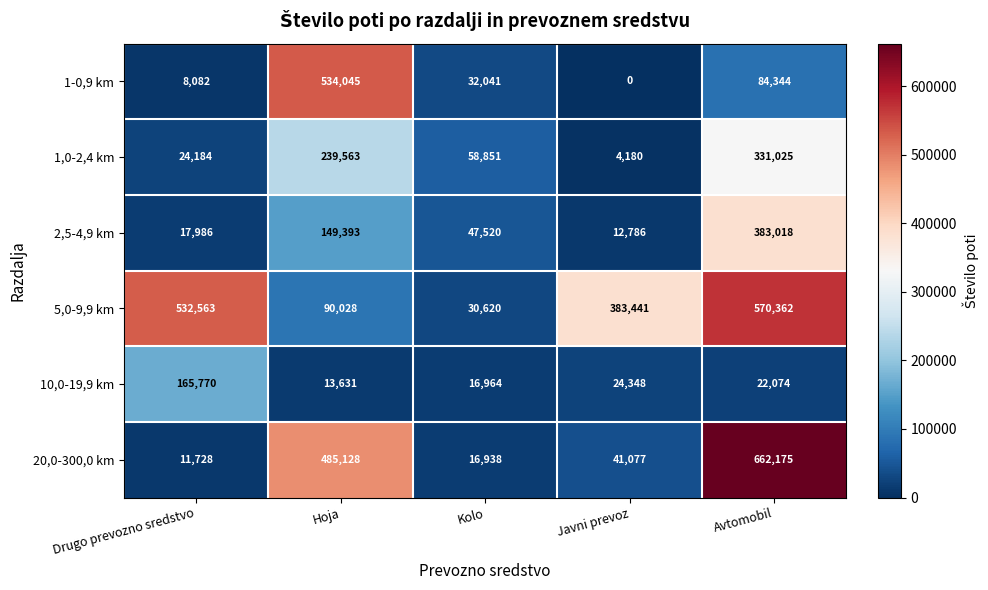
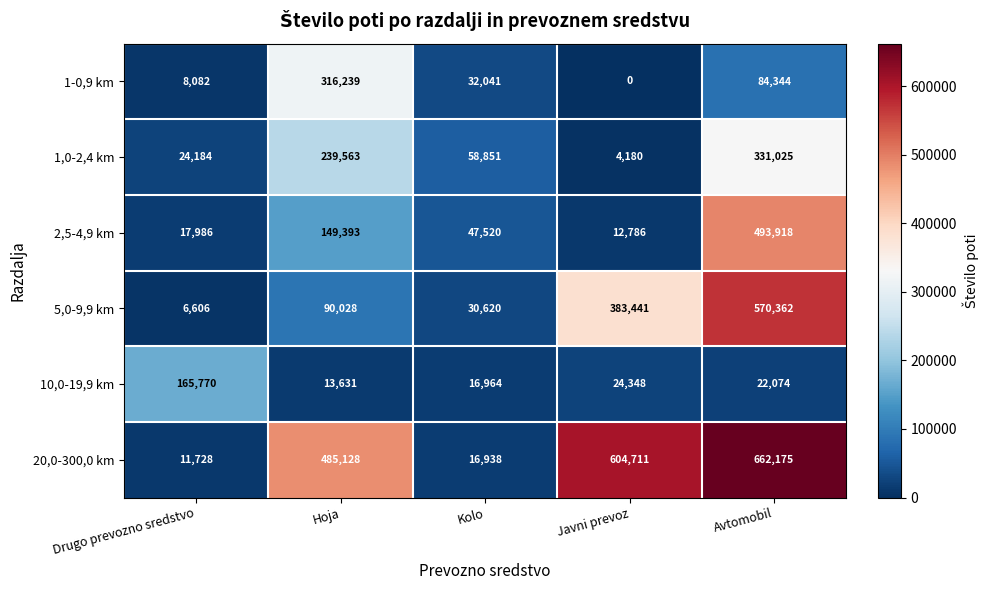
  {
    "1-0,9 km": {
      "Drugo prevozno sredstvo": "8,082",
-     "Hoja": "534,045",
+     "Hoja": "316,239",
      "Kolo": "32,041",
      "Javni prevoz": "0",
      "Avtomobil": "84,344"
    },
    "1,0-2,4 km": {
      "Drugo prevozno sredstvo": "24,184",
      "Hoja": "239,563",
      "Kolo": "58,851",
      "Javni prevoz": "4,180",
      "Avtomobil": "331,025"
    },
    "2,5-4,9 km": {
      "Drugo prevozno sredstvo": "17,986",
      "Hoja": "149,393",
      "Kolo": "47,520",
      "Javni prevoz": "12,786",
-     "Avtomobil": "383,018"
+     "Avtomobil": "493,918"
    },
    "5,0-9,9 km": {
-     "Drugo prevozno sredstvo": "532,563",
+     "Drugo prevozno sredstvo": "6,606",
      "Hoja": "90,028",
      "Kolo": "30,620",
      "Javni prevoz": "383,441",
      "Avtomobil": "570,362"
    },
    "10,0-19,9 km": {
      "Drugo prevozno sredstvo": "165,770",
      "Hoja": "13,631",
      "Kolo": "16,964",
      "Javni prevoz": "24,348",
      "Avtomobil": "22,074"
    },
    "20,0-300,0 km": {
      "Drugo prevozno sredstvo": "11,728",
      "Hoja": "485,128",
      "Kolo": "16,938",
-     "Javni prevoz": "41,077",
+     "Javni prevoz": "604,711",
      "Avtomobil": "662,175"
    }
  }
